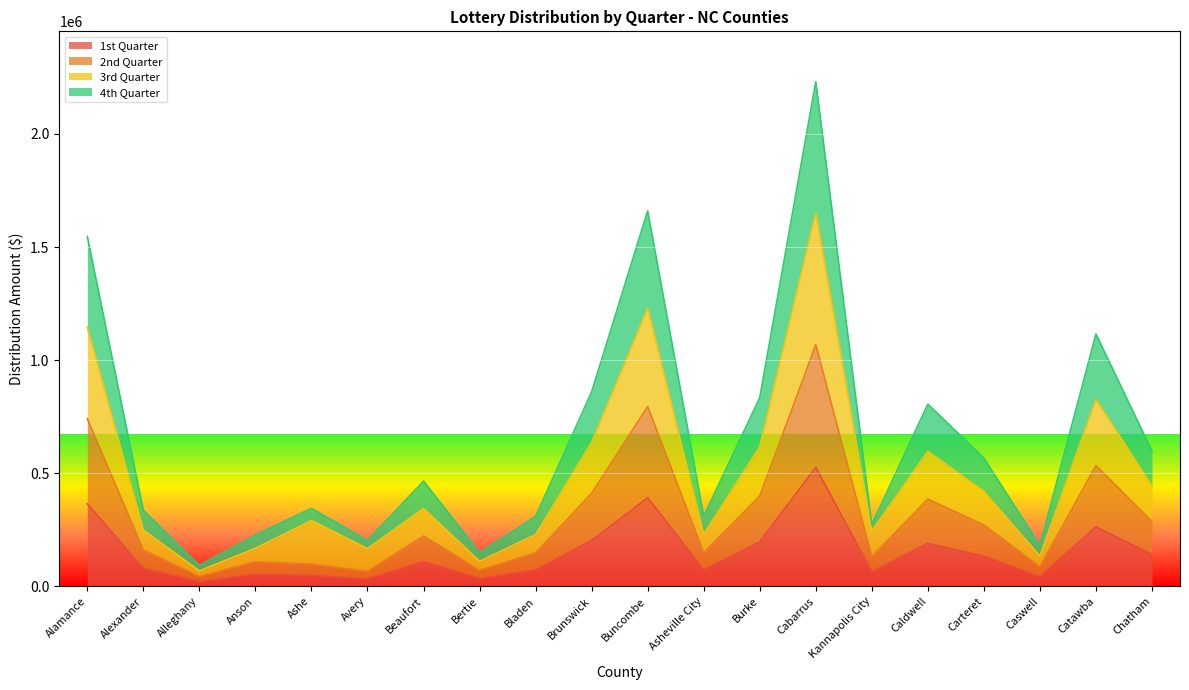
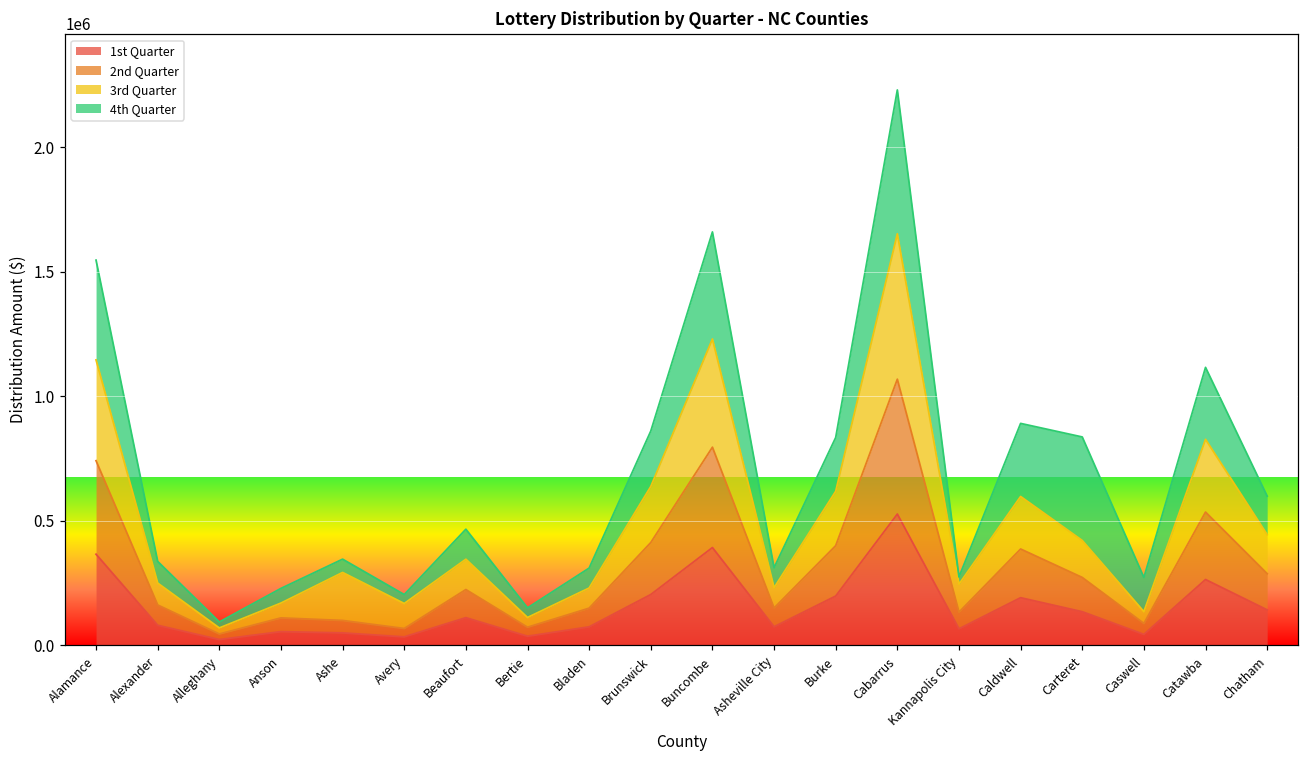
  {
    "3rd Quarter": {
      "Alamance": 410000,
      "Alexander": 90000,
      "Alleghany": 20000,
      "Anson": 60000,
      "Ashe": 190000,
      "Avery": 100000,
      "Beaufort": 120000,
      "Bertie": 40000,
      "Bladen": 80000,
      "Brunswick": 230000,
      "Buncombe": 430000,
      "Asheville City": 80000,
      "Burke": 220000,
      "Cabarrus": 580000,
      "Kannapolis City": 110000,
      "Caldwell": 210000,
      "Carteret": 150000,
      "Caswell": 50000,
      "Catawba": 290000,
      "Chatham": 160000
    },
    "4th Quarter": {
      "Alamance": 400000,
      "Alexander": 90000,
      "Alleghany": 20000,
      "Anson": 60000,
      "Ashe": 50000,
      "Avery": 40000,
      "Beaufort": 120000,
      "Bertie": 40000,
      "Bladen": 80000,
      "Brunswick": 220000,
      "Buncombe": 430000,
      "Asheville City": 80000,
      "Burke": 220000,
      "Cabarrus": 580000,
      "Kannapolis City": 30000,
-     "Caldwell": 210000,
-     "Carteret": 150000,
-     "Caswell": 50000,
+     "Caldwell": 290000,
+     "Carteret": 420000,
+     "Caswell": 140000,
      "Catawba": 290000,
      "Chatham": 160000
    }
  }
